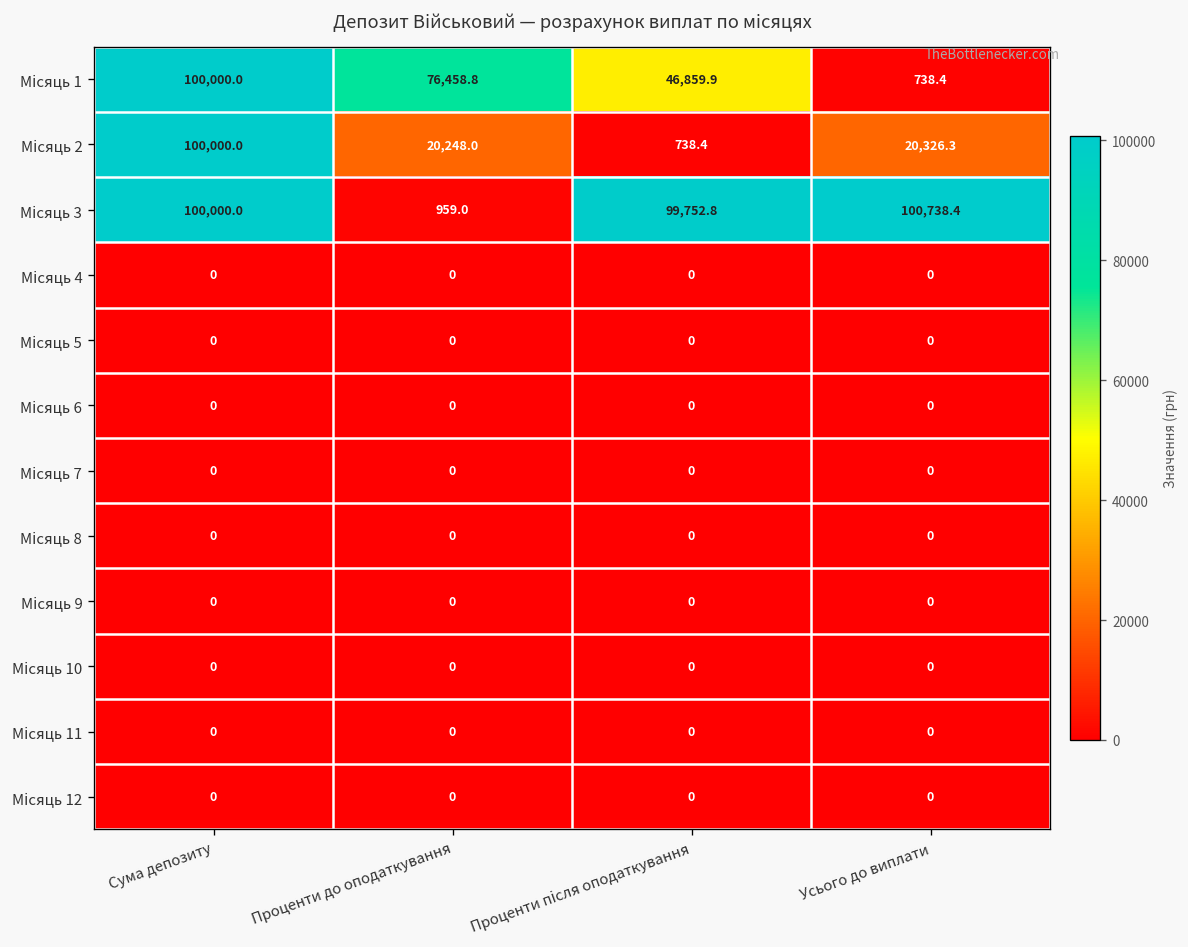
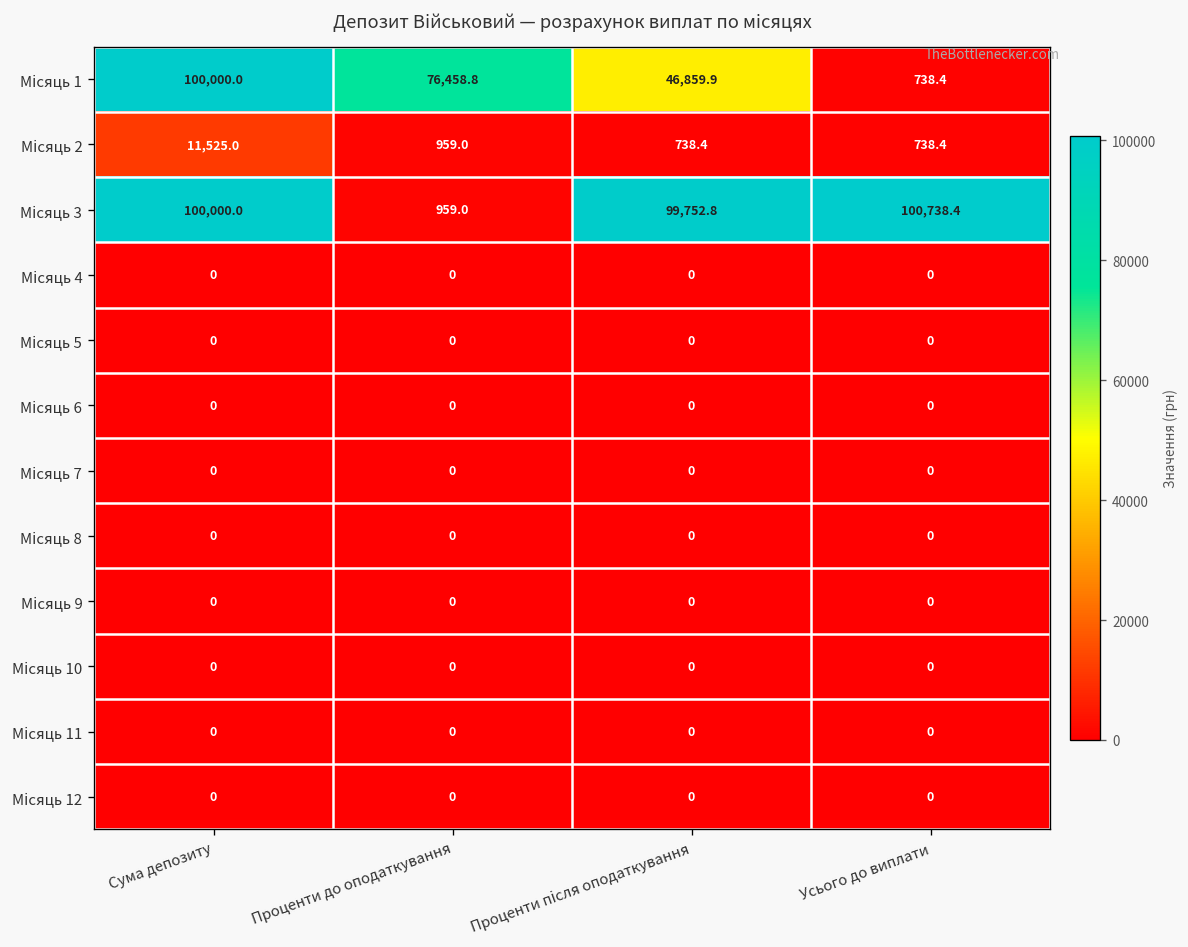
  {
    "Місяць 1": {
      "Сума депозиту": "100,000.0",
      "Проценти до оподаткування": "76,458.8",
      "Проценти після оподаткування": "46,859.9"
    },
    "Місяць 2": {
-     "Сума депозиту": "100,000.0",
-     "Проценти до оподаткування": "20,248.0",
+     "Сума депозиту": "11,525.0",
+     "Проценти до оподаткування": "959.0",
      "Проценти після оподаткування": "738.4",
-     "Усього до виплати": "20,326.3"
+     "Усього до виплати": "738.4"
    },
    "Місяць 3": {
      "Сума депозиту": "100,000.0",
      "Проценти до оподаткування": "959.0",
      "Проценти після оподаткування": "99,752.8",
      "Усього до виплати": "100,738.4"
    },
    "Місяць 4": {
      "Сума депозиту": "0",
      "Проценти до оподаткування": "0",
      "Проценти після оподаткування": "0",
      "Усього до виплати": "0"
    },
    "Місяць 5": {
      "Сума депозиту": "0",
      "Проценти до оподаткування": "0",
      "Проценти після оподаткування": "0",
      "Усього до виплати": "0"
    },
    "Місяць 6": {
      "Сума депозиту": "0",
      "Проценти до оподаткування": "0",
      "Проценти після оподаткування": "0",
      "Усього до виплати": "0"
    },
    "Місяць 7": {
      "Сума депозиту": "0",
      "Проценти до оподаткування": "0",
      "Проценти після оподаткування": "0",
      "Усього до виплати": "0"
    },
    "Місяць 8": {
      "Сума депозиту": "0",
      "Проценти до оподаткування": "0",
      "Проценти після оподаткування": "0",
      "Усього до виплати": "0"
    },
    "Місяць 9": {
      "Сума депозиту": "0",
      "Проценти до оподаткування": "0",
      "Проценти після оподаткування": "0",
      "Усього до виплати": "0"
    },
    "Місяць 10": {
      "Сума депозиту": "0",
      "Проценти до оподаткування": "0",
      "Проценти після оподаткування": "0",
      "Усього до виплати": "0"
    },
    "Місяць 11": {
      "Сума депозиту": "0",
      "Проценти до оподаткування": "0",
      "Проценти після оподаткування": "0",
      "Усього до виплати": "0"
    },
    "Місяць 12": {
      "Сума депозиту": "0",
      "Проценти до оподаткування": "0",
      "Проценти після оподаткування": "0",
      "Усього до виплати": "0"
    }
  }
